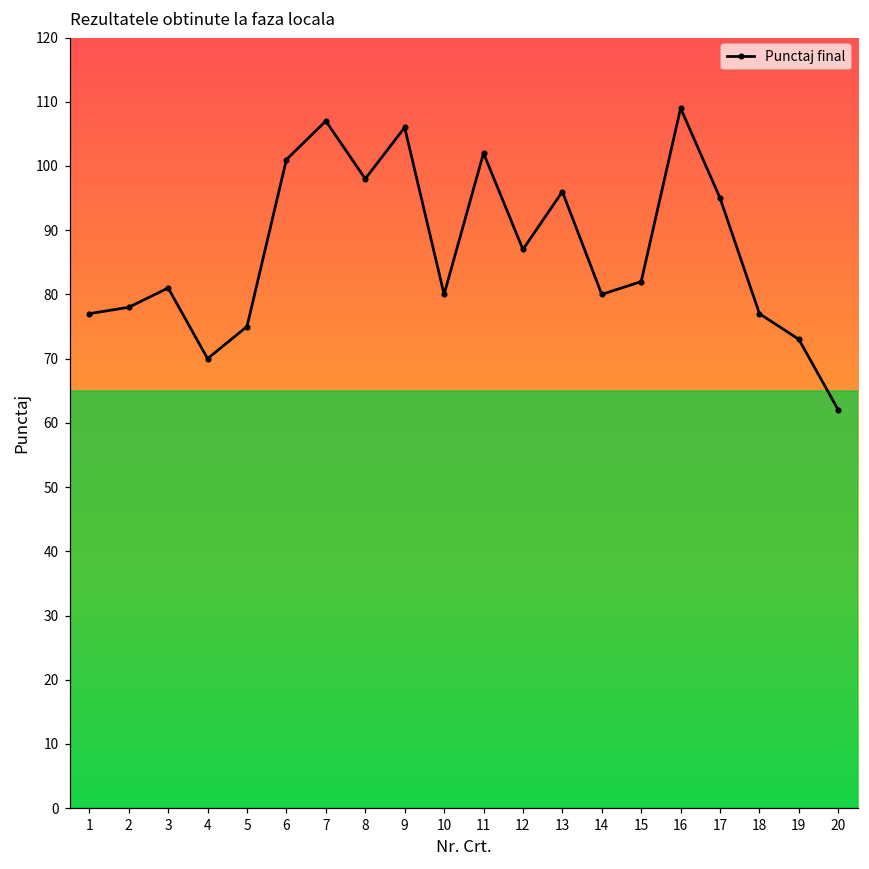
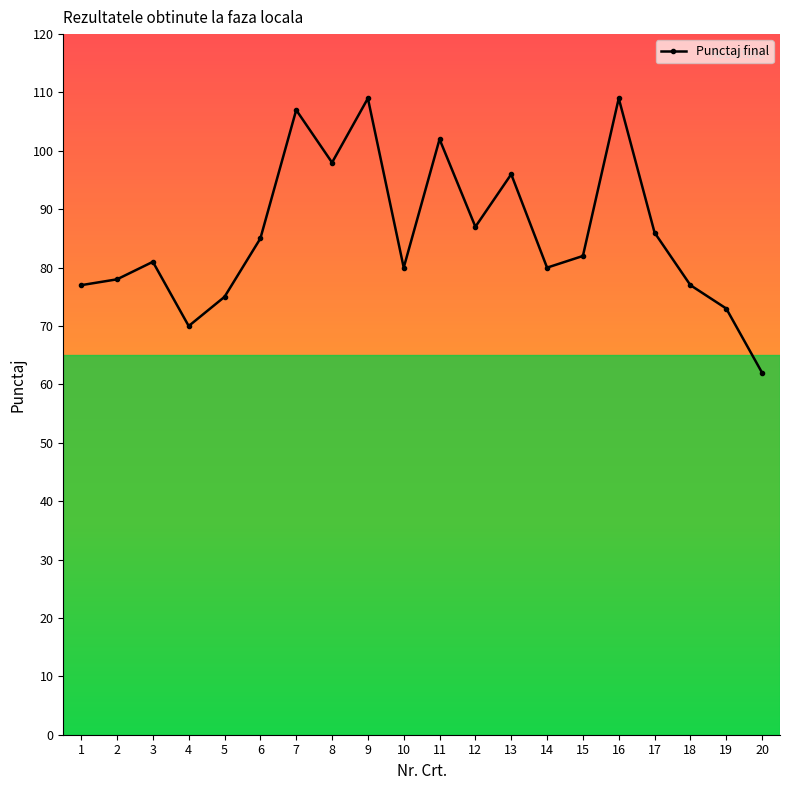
  {
    "1": 77,
    "2": 78,
    "3": 81,
    "4": 70,
    "5": 75,
-   "6": 101,
+   "6": 85,
    "7": 107,
    "8": 98,
-   "9": 106,
+   "9": 109,
    "10": 80,
    "11": 102,
    "12": 87,
    "13": 96,
    "14": 80,
    "15": 82,
    "16": 109,
-   "17": 95,
+   "17": 86,
    "18": 77,
    "19": 73
  }
